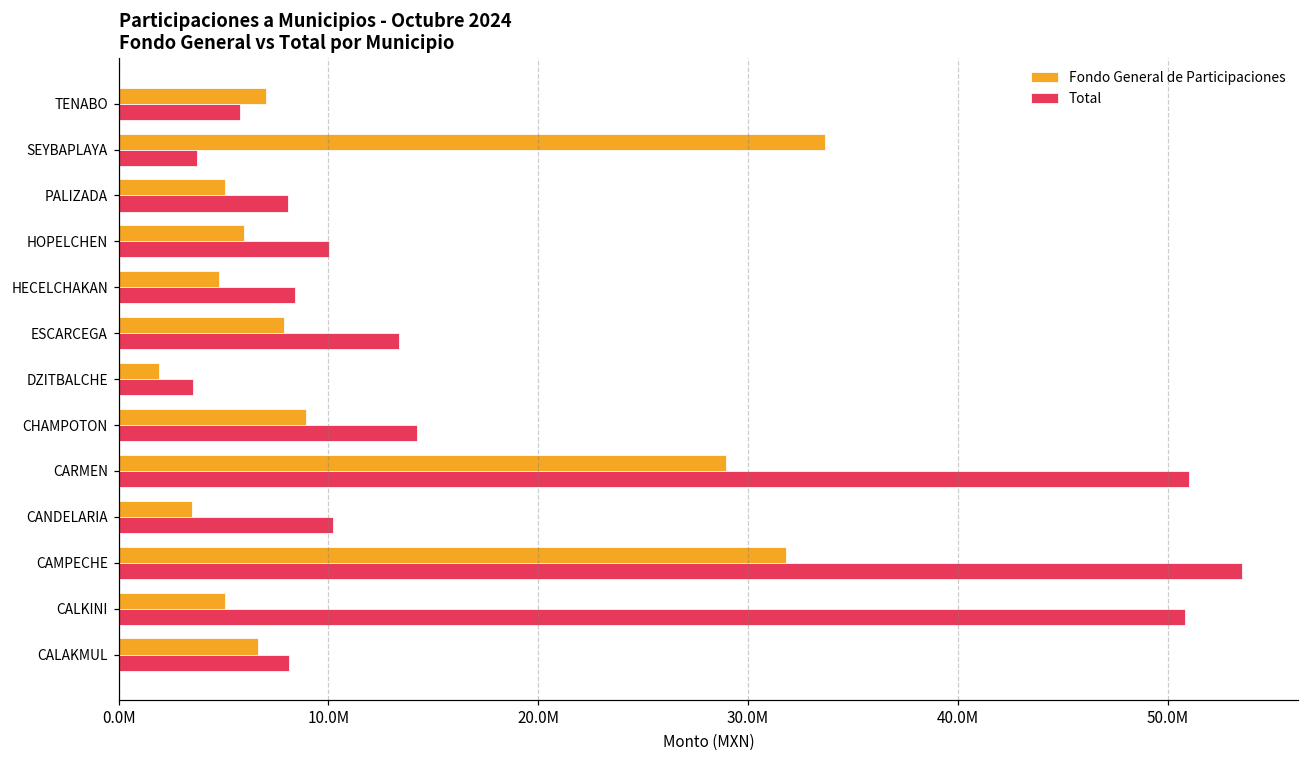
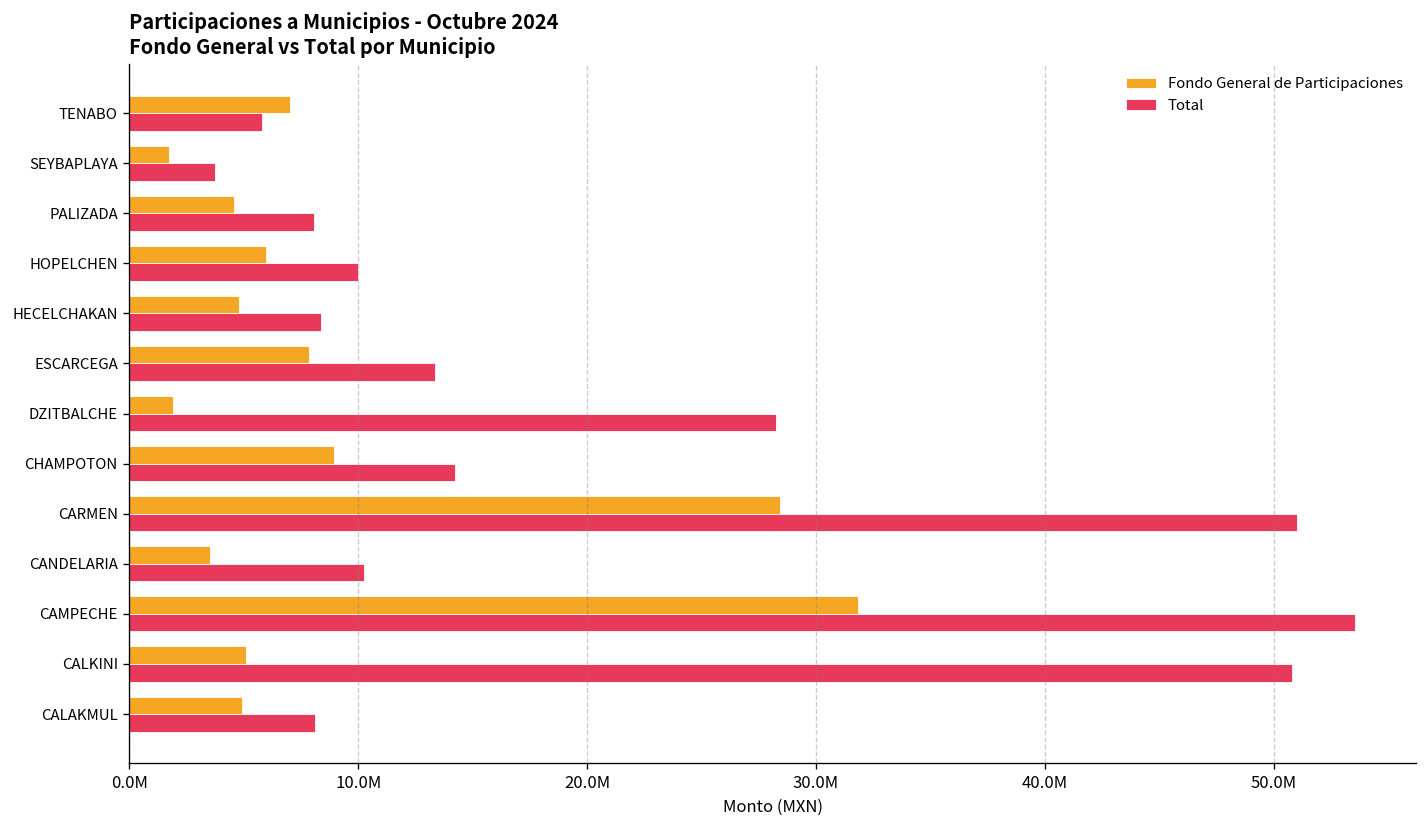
  {
    "Fondo General de Participaciones": {
      "TENABO": 7000000,
-     "SEYBAPLAYA": 33700000,
-     "PALIZADA": 5100000,
+     "SEYBAPLAYA": 1700000,
+     "PALIZADA": 4600000,
      "HOPELCHEN": 6000000,
      "HECELCHAKAN": 4800000,
      "ESCARCEGA": 7900000,
      "DZITBALCHE": 1900000,
      "CHAMPOTON": 8900000,
-     "CARMEN": 29000000,
+     "CARMEN": 28400000,
      "CANDELARIA": 3500000,
      "CAMPECHE": 31800000,
      "CALKINI": 5100000,
-     "CALAKMUL": 6600000
+     "CALAKMUL": 4900000
    },
    "Total": {
      "TENABO": 5800000,
      "SEYBAPLAYA": 3700000,
      "PALIZADA": 8100000,
      "HOPELCHEN": 10000000,
      "HECELCHAKAN": 8400000,
      "ESCARCEGA": 13400000,
-     "DZITBALCHE": 3500000,
+     "DZITBALCHE": 28300000,
      "CHAMPOTON": 14200000,
      "CARMEN": 51000000,
      "CANDELARIA": 10200000,
      "CAMPECHE": 53500000,
      "CALKINI": 50800000,
      "CALAKMUL": 8100000
    }
  }
